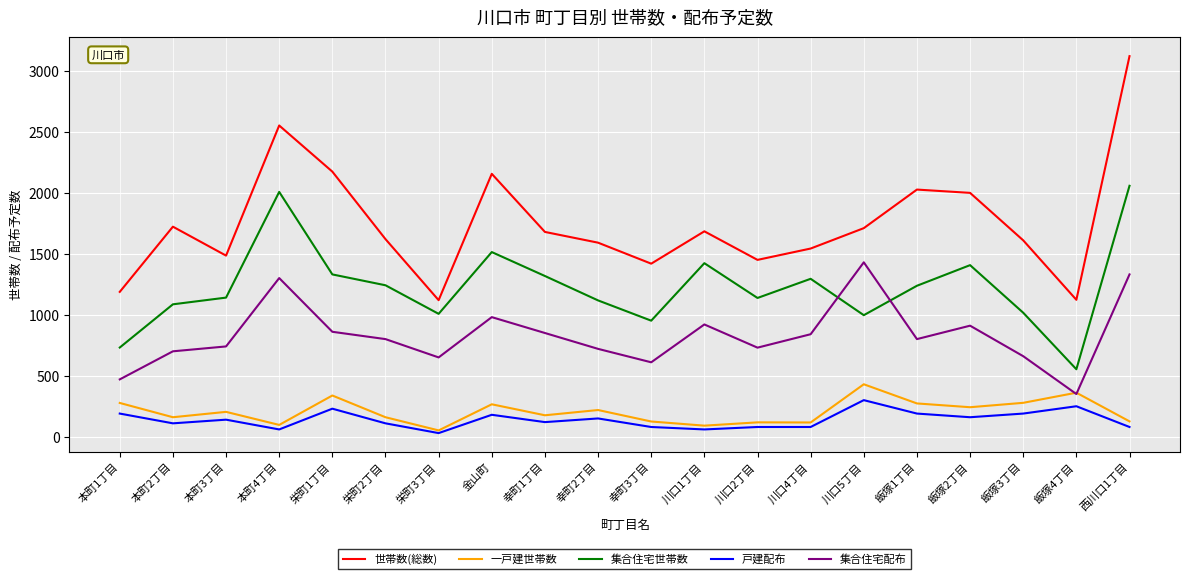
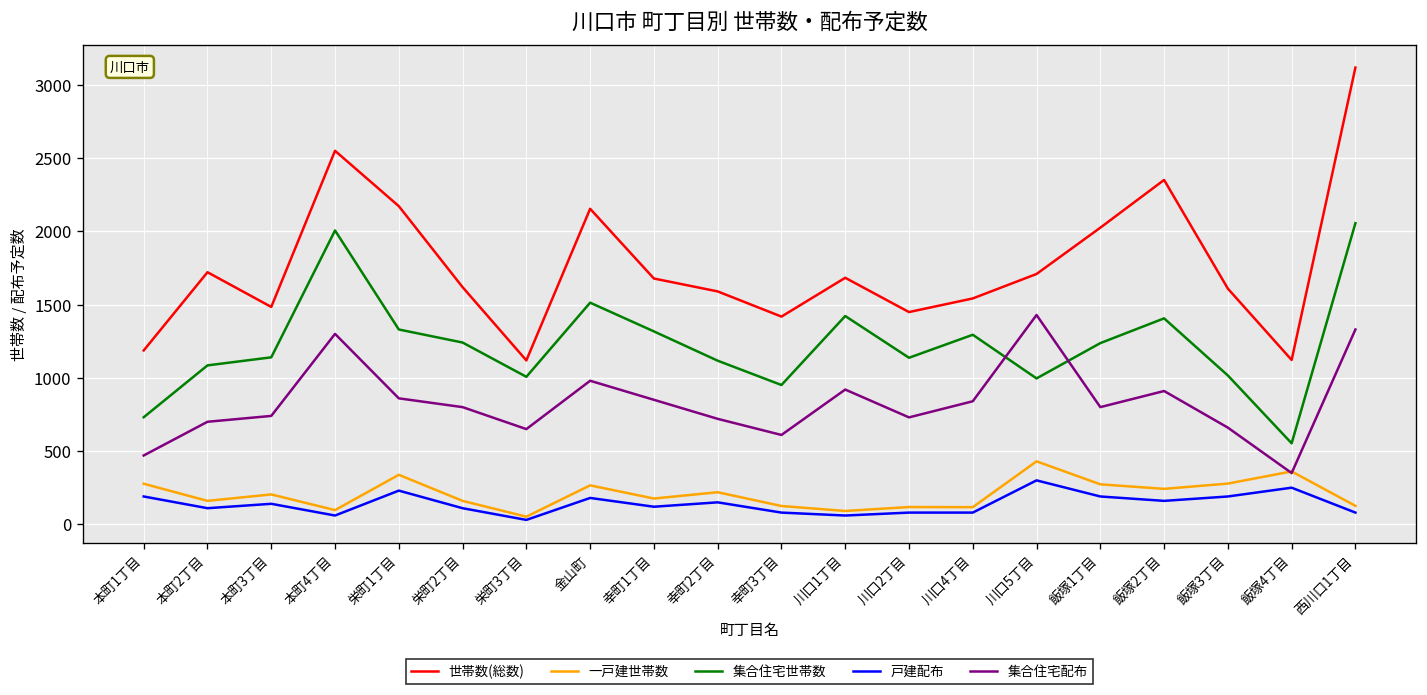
  {
    "世帯数(総数)": {
      "本町1丁目": 1190,
      "本町2丁目": 1720,
      "本町3丁目": 1480,
      "本町4丁目": 2550,
      "栄町1丁目": 2170,
      "栄町2丁目": 1620,
      "栄町3丁目": 1120,
      "金山町": 2150,
      "幸町1丁目": 1680,
      "幸町2丁目": 1590,
      "幸町3丁目": 1420,
      "川口1丁目": 1680,
      "川口2丁目": 1450,
      "川口4丁目": 1540,
      "川口5丁目": 1710,
      "飯塚1丁目": 2030,
-     "飯塚2丁目": 2000,
+     "飯塚2丁目": 2350,
      "飯塚3丁目": 1610,
      "飯塚4丁目": 1120,
      "西川口1丁目": 3120
    },
    "一戸建世帯数": {
      "本町1丁目": 280,
      "本町2丁目": 160,
      "本町3丁目": 200,
      "本町4丁目": 100,
      "栄町1丁目": 340,
      "栄町2丁目": 160,
      "栄町3丁目": 50,
      "金山町": 270,
      "幸町1丁目": 180,
      "幸町2丁目": 220,
      "幸町3丁目": 130,
      "川口1丁目": 90,
      "川口2丁目": 120,
      "川口4丁目": 120,
      "川口5丁目": 430,
      "飯塚1丁目": 270,
      "飯塚2丁目": 240,
      "飯塚3丁目": 280,
      "西川口1丁目": 130
    },
    "集合住宅世帯数": {
      "本町1丁目": 730,
      "本町2丁目": 1090,
      "本町3丁目": 1140,
      "本町4丁目": 2010,
      "栄町1丁目": 1330,
      "栄町2丁目": 1240,
      "栄町3丁目": 1010,
      "金山町": 1510,
      "幸町1丁目": 1320,
      "幸町2丁目": 1120,
      "幸町3丁目": 950,
      "川口1丁目": 1420,
      "川口2丁目": 1140,
      "川口4丁目": 1290,
      "川口5丁目": 1000,
      "飯塚1丁目": 1240,
      "飯塚2丁目": 1410,
      "飯塚3丁目": 1020,
      "飯塚4丁目": 550,
      "西川口1丁目": 2060
    },
    "戸建配布": {
      "本町1丁目": 190,
      "本町2丁目": 110,
      "本町3丁目": 140,
      "本町4丁目": 60,
      "栄町1丁目": 230,
      "栄町2丁目": 110,
      "栄町3丁目": 30,
      "金山町": 180,
      "幸町1丁目": 120,
      "幸町2丁目": 150,
      "幸町3丁目": 80,
      "川口1丁目": 60,
      "川口2丁目": 80,
      "川口4丁目": 80,
      "川口5丁目": 300,
      "飯塚1丁目": 190,
      "飯塚2丁目": 160,
      "飯塚3丁目": 190,
      "飯塚4丁目": 250,
      "西川口1丁目": 80
    },
    "集合住宅配布": {
      "本町1丁目": 470,
      "本町2丁目": 700,
      "本町3丁目": 740,
      "本町4丁目": 1300,
      "栄町1丁目": 860,
      "栄町2丁目": 800,
      "栄町3丁目": 650,
      "金山町": 980,
      "幸町1丁目": 850,
      "幸町2丁目": 720,
      "幸町3丁目": 610,
      "川口1丁目": 920,
      "川口2丁目": 730,
      "川口4丁目": 840,
      "川口5丁目": 1430,
      "飯塚1丁目": 800,
      "飯塚2丁目": 910,
      "飯塚3丁目": 660,
      "西川口1丁目": 1330
    }
  }
